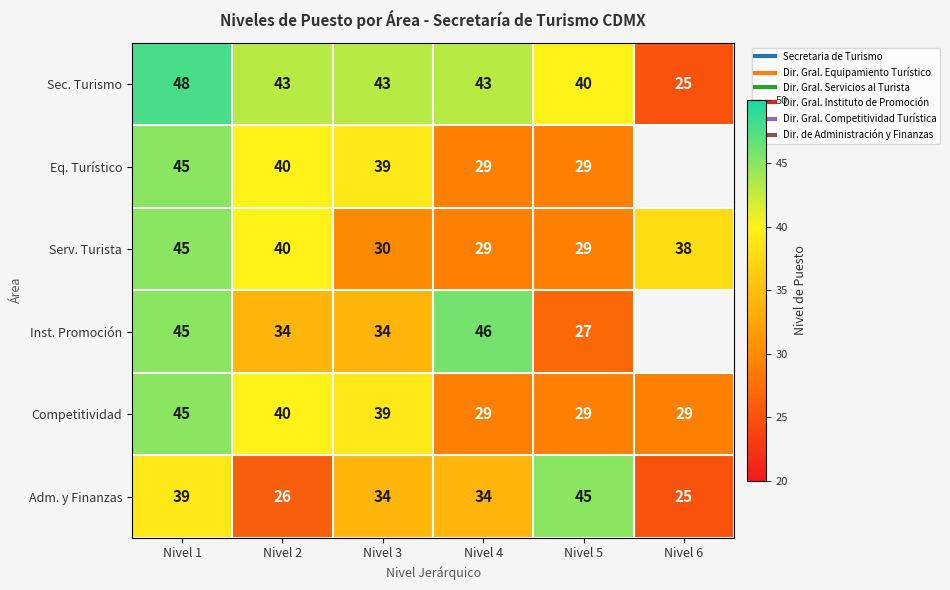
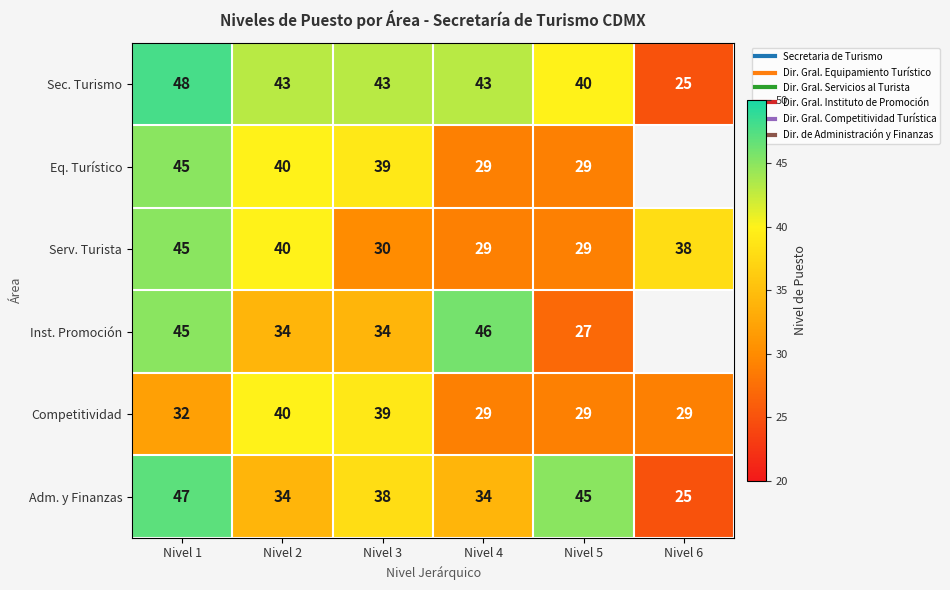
  {
    "Sec. Turismo": {
      "Nivel 1": 48,
      "Nivel 2": 43,
      "Nivel 3": 43,
      "Nivel 4": 43,
      "Nivel 5": 40,
      "Nivel 6": 25
    },
    "Eq. Turístico": {
      "Nivel 1": 45,
      "Nivel 2": 40,
      "Nivel 3": 39,
      "Nivel 4": 29,
      "Nivel 5": 29
    },
    "Serv. Turista": {
      "Nivel 1": 45,
      "Nivel 2": 40,
      "Nivel 3": 30,
      "Nivel 4": 29,
      "Nivel 5": 29,
      "Nivel 6": 38
    },
    "Inst. Promoción": {
      "Nivel 1": 45,
      "Nivel 2": 34,
      "Nivel 3": 34,
      "Nivel 4": 46,
      "Nivel 5": 27
    },
    "Competitividad": {
-     "Nivel 1": 45,
+     "Nivel 1": 32,
      "Nivel 2": 40,
      "Nivel 3": 39,
      "Nivel 4": 29,
      "Nivel 5": 29,
      "Nivel 6": 29
    },
    "Adm. y Finanzas": {
-     "Nivel 1": 39,
-     "Nivel 2": 26,
-     "Nivel 3": 34,
+     "Nivel 1": 47,
+     "Nivel 2": 34,
+     "Nivel 3": 38,
      "Nivel 4": 34,
      "Nivel 5": 45,
      "Nivel 6": 25
    }
  }
